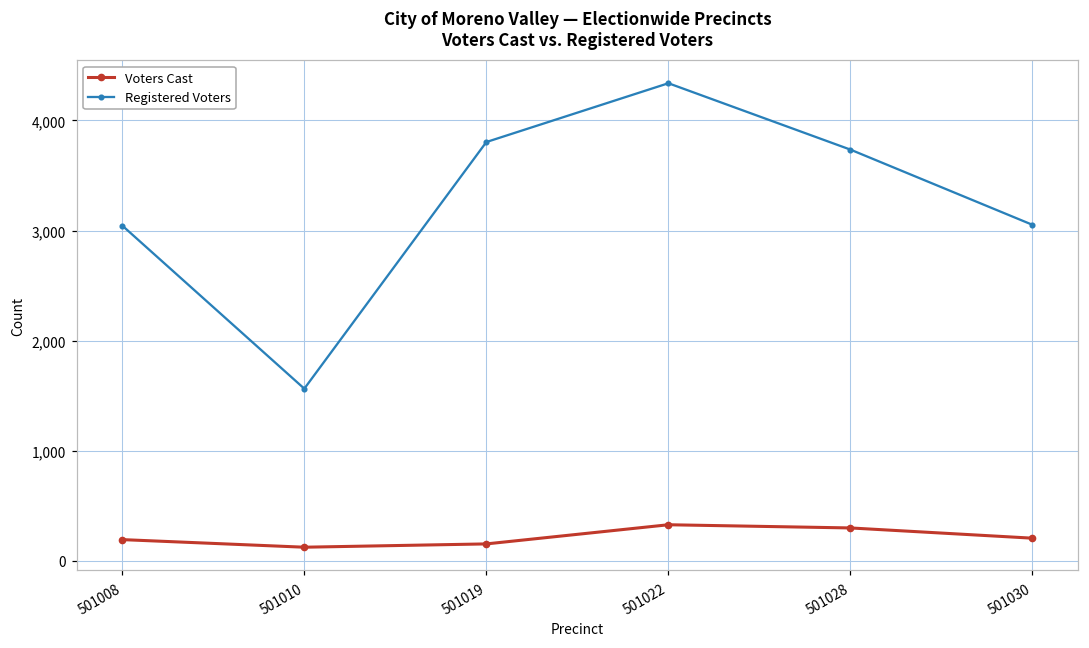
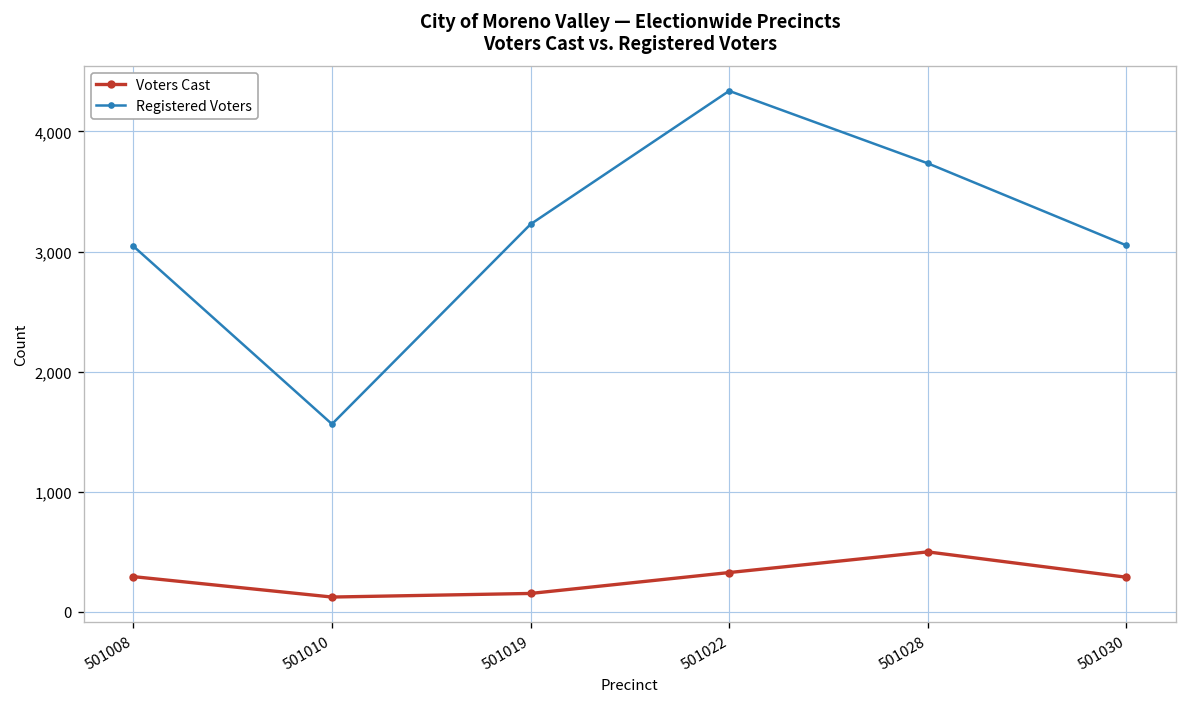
  {
    "Voters Cast": {
-     "501008": "190",
+     "501008": "290",
      "501010": "120",
      "501019": "150",
      "501022": "330",
-     "501028": "300",
-     "501030": "210"
+     "501028": "500",
+     "501030": "290"
    },
    "Registered Voters": {
      "501008": "3,050",
      "501010": "1,560",
-     "501019": "3,800",
+     "501019": "3,230",
      "501022": "4,340",
      "501028": "3,740",
      "501030": "3,050"
    }
  }
